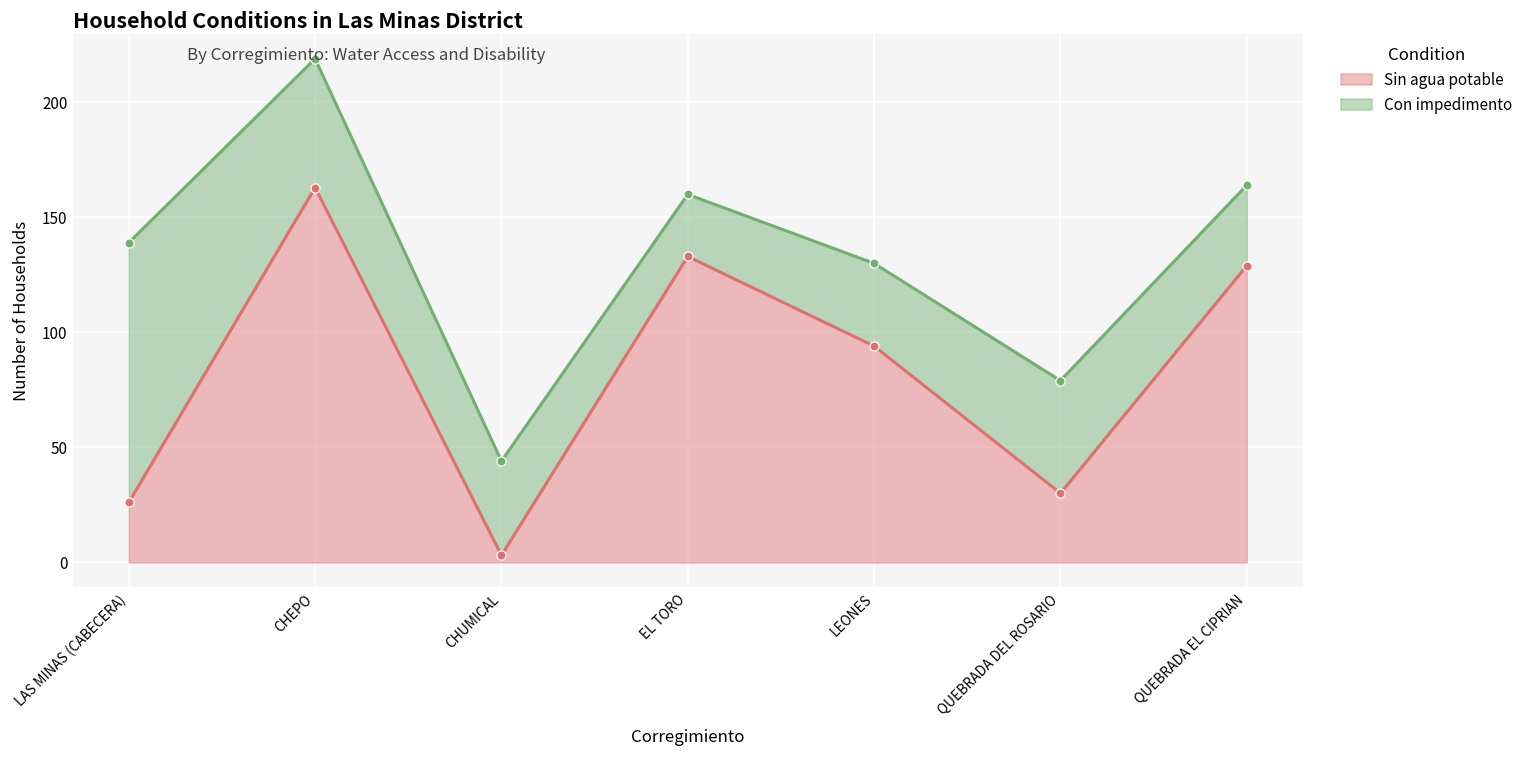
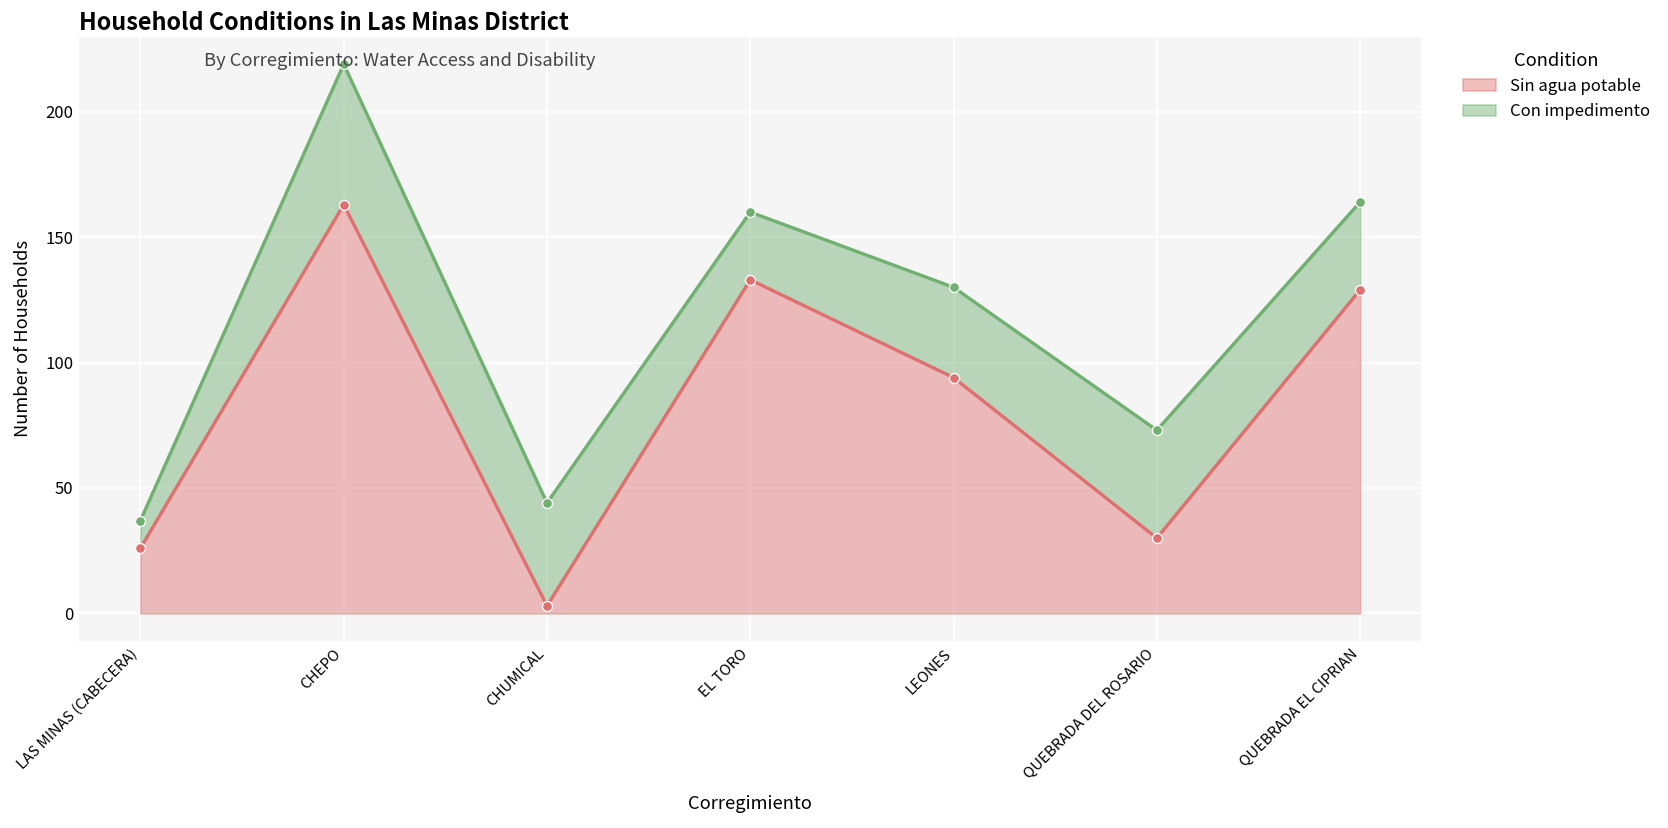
  {
    "Sin agua potable": {
      "LAS MINAS (CABECERA)": 26,
      "CHEPO": 163,
      "CHUMICAL": 3,
      "EL TORO": 133,
      "LEONES": 94,
      "QUEBRADA DEL ROSARIO": 30,
      "QUEBRADA EL CIPRIAN": 129
    },
    "Con impedimento": {
-     "LAS MINAS (CABECERA)": 113,
+     "LAS MINAS (CABECERA)": 11,
      "CHEPO": 56,
      "CHUMICAL": 41,
      "EL TORO": 27,
      "LEONES": 36,
-     "QUEBRADA DEL ROSARIO": 49,
+     "QUEBRADA DEL ROSARIO": 43,
      "QUEBRADA EL CIPRIAN": 35
    }
  }
